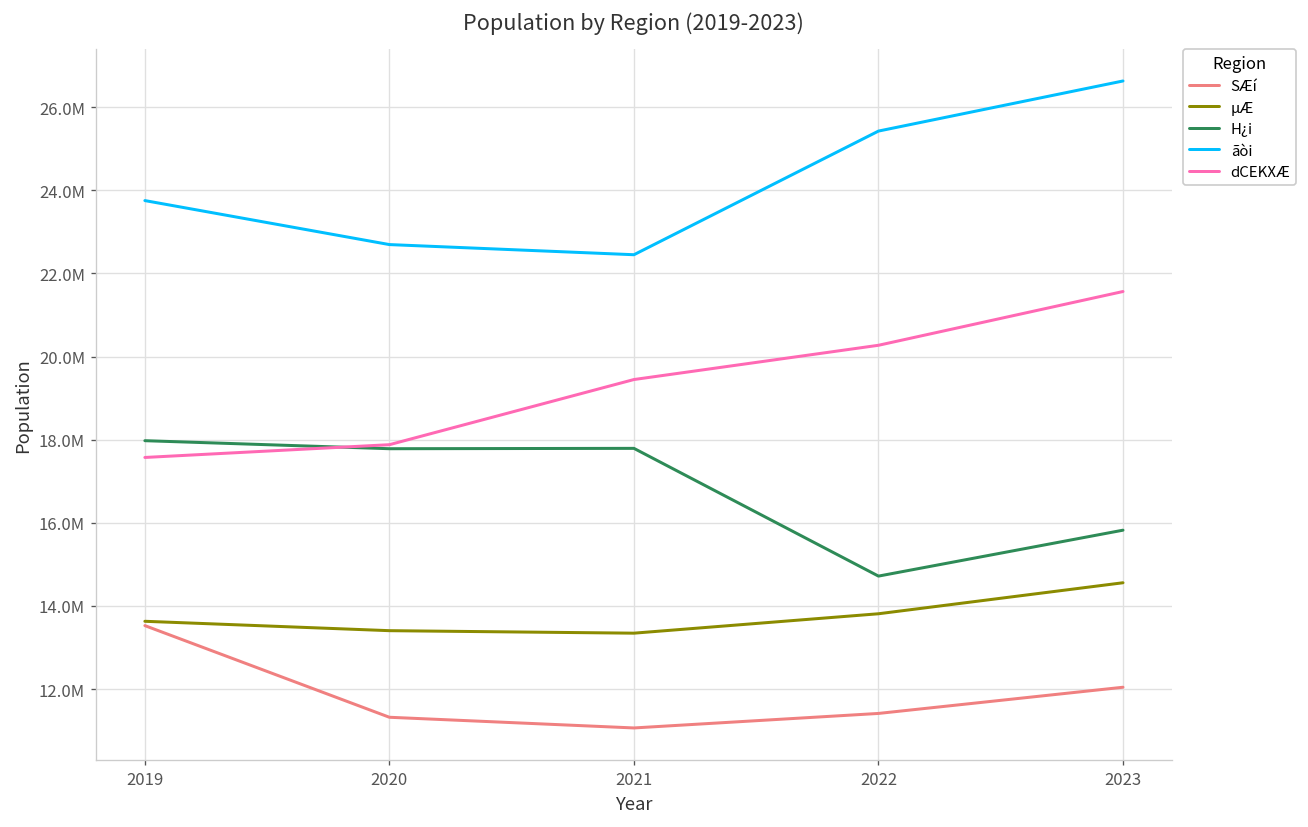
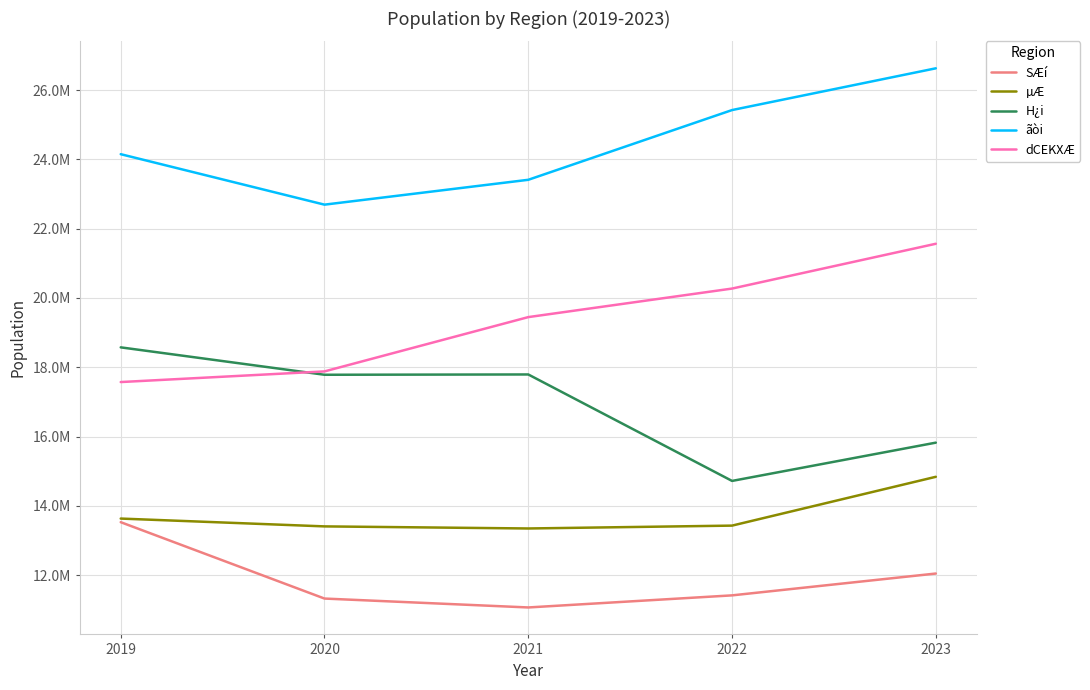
  {
    "µÆ": {
      "2019": 13600000,
      "2020": 13400000,
      "2021": 13300000,
-     "2022": 13800000,
-     "2023": 14600000
+     "2022": 13400000,
+     "2023": 14800000
    },
    "H¿i": {
-     "2019": 18000000,
+     "2019": 18600000,
      "2020": 17800000,
      "2021": 17800000,
      "2022": 14700000,
      "2023": 15800000
    },
    "ãòi": {
-     "2019": 23800000,
+     "2019": 24200000,
      "2020": 22700000,
-     "2021": 22500000,
+     "2021": 23400000,
      "2022": 25400000,
      "2023": 26600000
    }
  }
